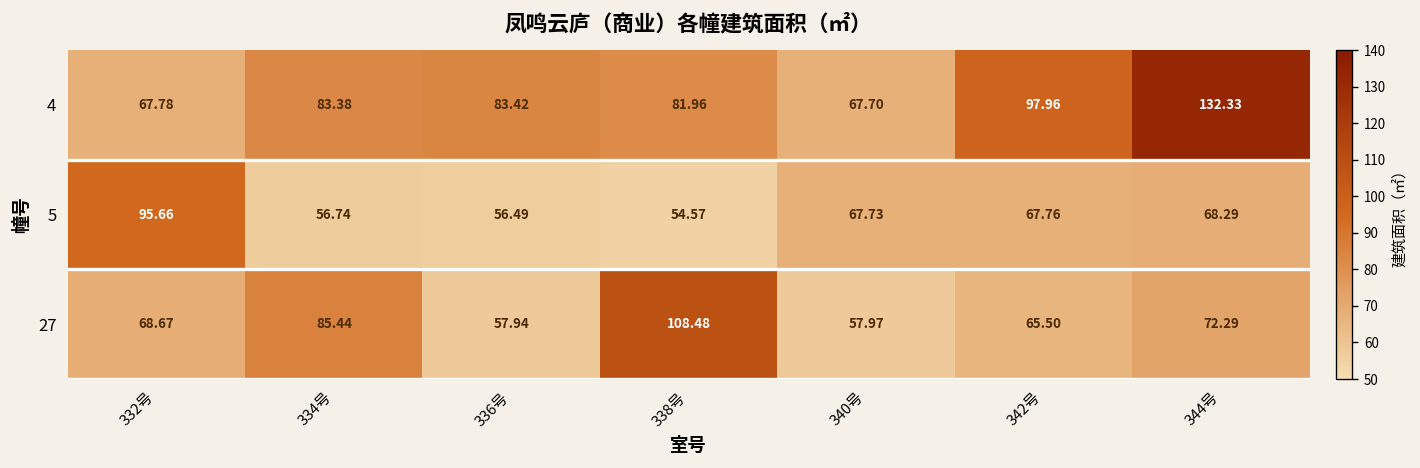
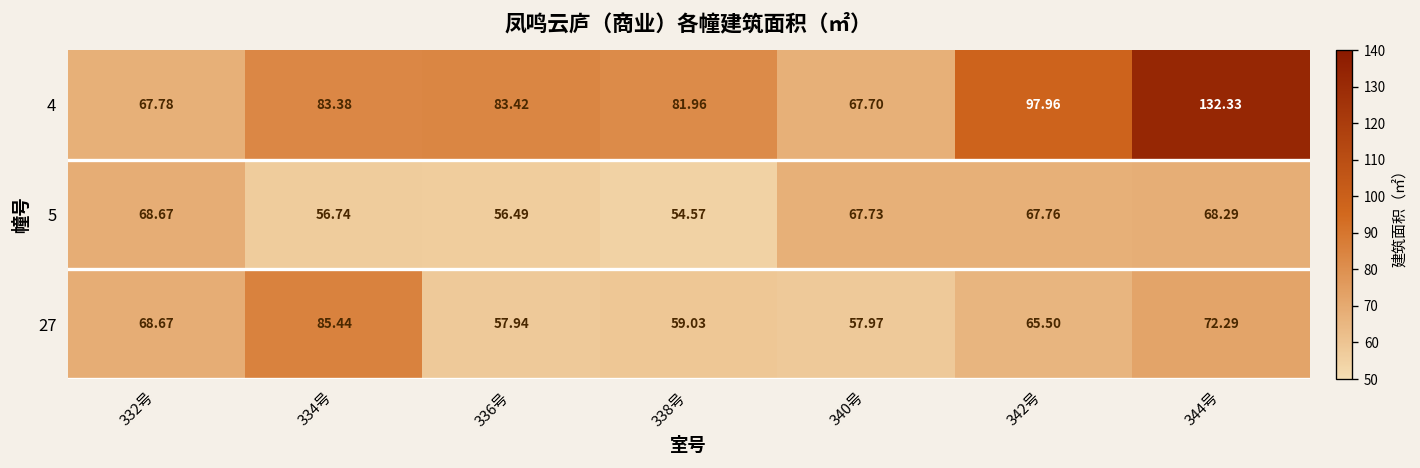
  {
    "4": {
      "332号": 67.78,
      "334号": 83.38,
      "336号": 83.42,
      "338号": 81.96,
      "340号": 67.70,
      "342号": 97.96,
      "344号": 132.33
    },
    "5": {
-     "332号": 95.66,
+     "332号": 68.67,
      "334号": 56.74,
      "336号": 56.49,
      "338号": 54.57,
      "340号": 67.73,
      "342号": 67.76,
      "344号": 68.29
    },
    "27": {
      "332号": 68.67,
      "334号": 85.44,
      "336号": 57.94,
-     "338号": 108.48,
+     "338号": 59.03,
      "340号": 57.97,
      "342号": 65.50,
      "344号": 72.29
    }
  }
